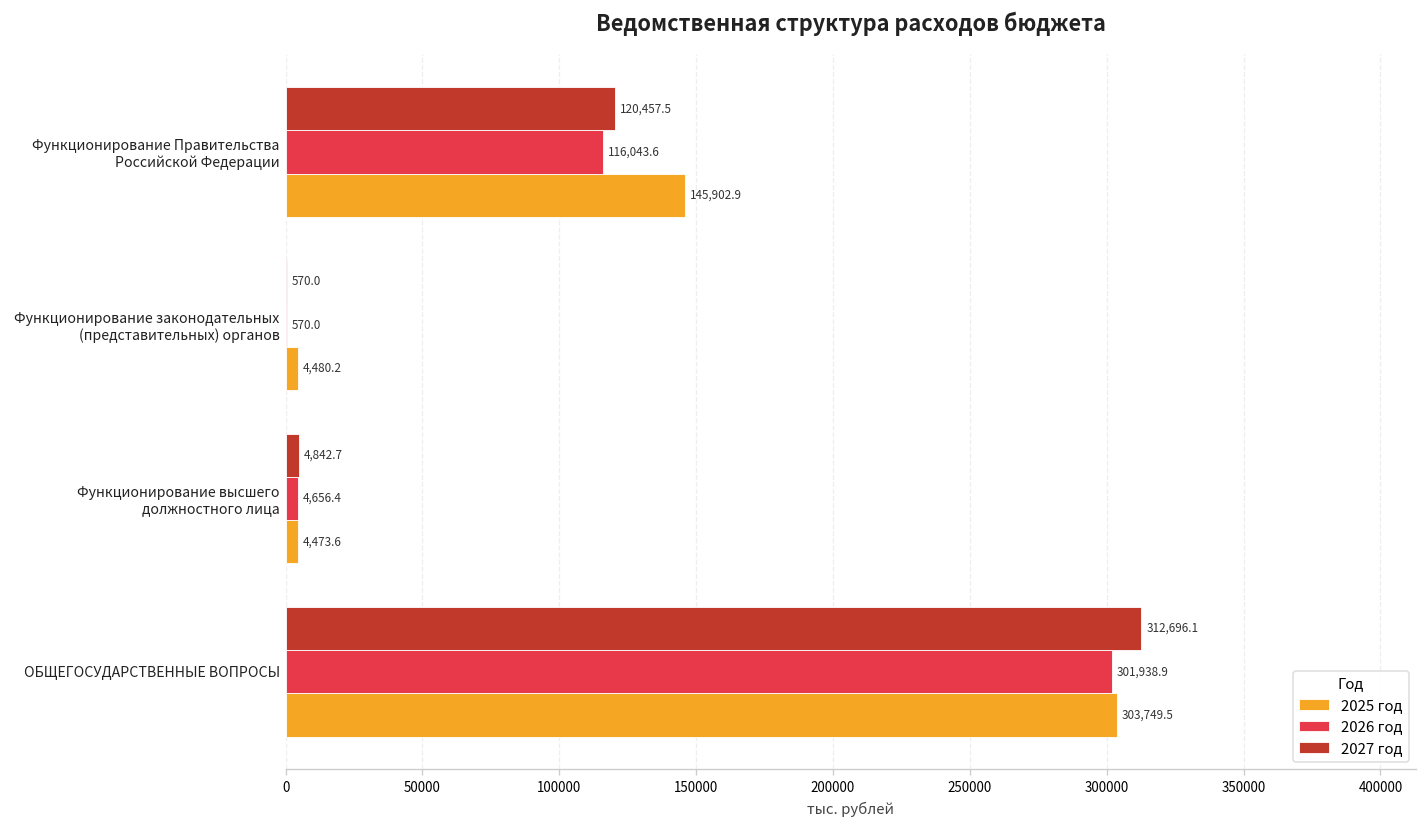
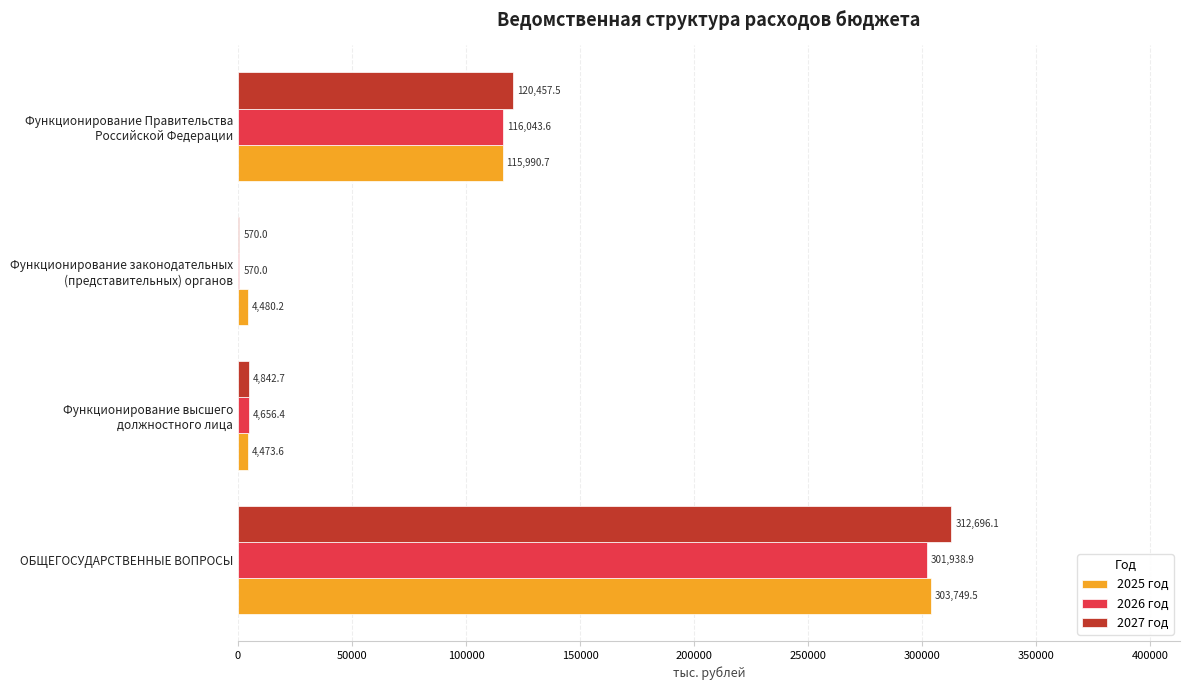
  {
    "2025 год": {
-     "Функционирование Правительства Российской Федерации": "145,902.9",
+     "Функционирование Правительства Российской Федерации": "115,990.7",
      "Функционирование законодательных (представительных) органов": "4,480.2",
      "Функционирование высшего должностного лица": "4,473.6",
      "ОБЩЕГОСУДАРСТВЕННЫЕ ВОПРОСЫ": "303,749.5"
    }
  }
